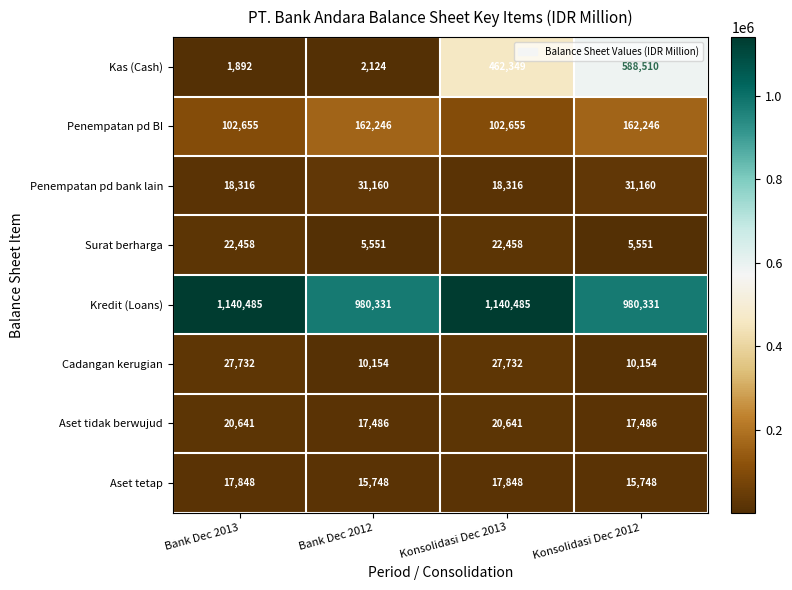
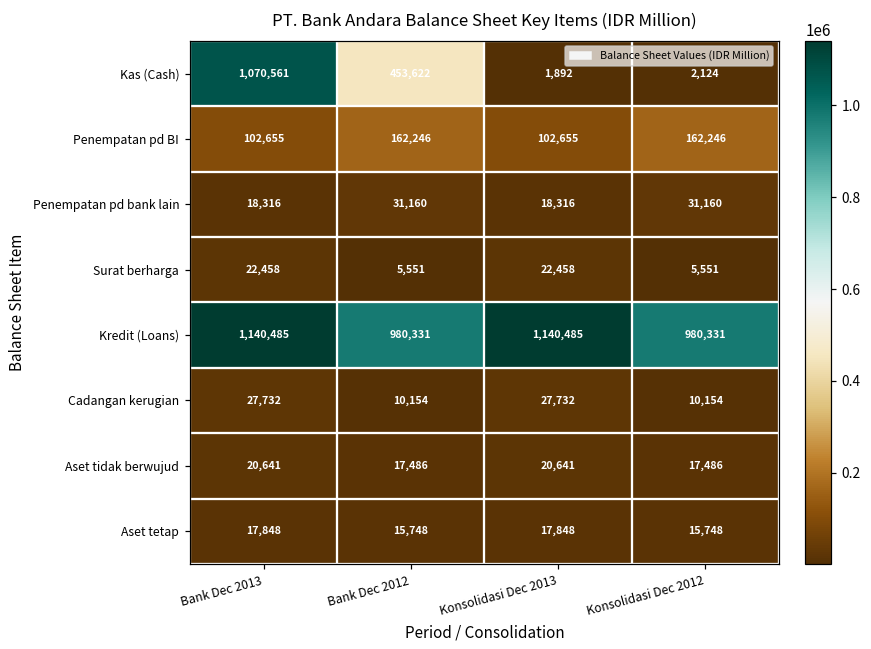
  {
    "Kas (Cash)": {
-     "Bank Dec 2013": "1,892",
-     "Bank Dec 2012": "2,124",
-     "Konsolidasi Dec 2013": "462,349",
-     "Konsolidasi Dec 2012": "588,510"
+     "Bank Dec 2013": "1,070,561",
+     "Bank Dec 2012": "453,622",
+     "Konsolidasi Dec 2013": "1,892",
+     "Konsolidasi Dec 2012": "2,124"
    },
    "Penempatan pd BI": {
      "Bank Dec 2013": "102,655",
      "Bank Dec 2012": "162,246",
      "Konsolidasi Dec 2013": "102,655",
      "Konsolidasi Dec 2012": "162,246"
    },
    "Penempatan pd bank lain": {
      "Bank Dec 2013": "18,316",
      "Bank Dec 2012": "31,160",
      "Konsolidasi Dec 2013": "18,316",
      "Konsolidasi Dec 2012": "31,160"
    },
    "Surat berharga": {
      "Bank Dec 2013": "22,458",
      "Bank Dec 2012": "5,551",
      "Konsolidasi Dec 2013": "22,458",
      "Konsolidasi Dec 2012": "5,551"
    },
    "Kredit (Loans)": {
      "Bank Dec 2013": "1,140,485",
      "Bank Dec 2012": "980,331",
      "Konsolidasi Dec 2013": "1,140,485",
      "Konsolidasi Dec 2012": "980,331"
    },
    "Cadangan kerugian": {
      "Bank Dec 2013": "27,732",
      "Bank Dec 2012": "10,154",
      "Konsolidasi Dec 2013": "27,732",
      "Konsolidasi Dec 2012": "10,154"
    },
    "Aset tidak berwujud": {
      "Bank Dec 2013": "20,641",
      "Bank Dec 2012": "17,486",
      "Konsolidasi Dec 2013": "20,641",
      "Konsolidasi Dec 2012": "17,486"
    },
    "Aset tetap": {
      "Bank Dec 2013": "17,848",
      "Bank Dec 2012": "15,748",
      "Konsolidasi Dec 2013": "17,848",
      "Konsolidasi Dec 2012": "15,748"
    }
  }
